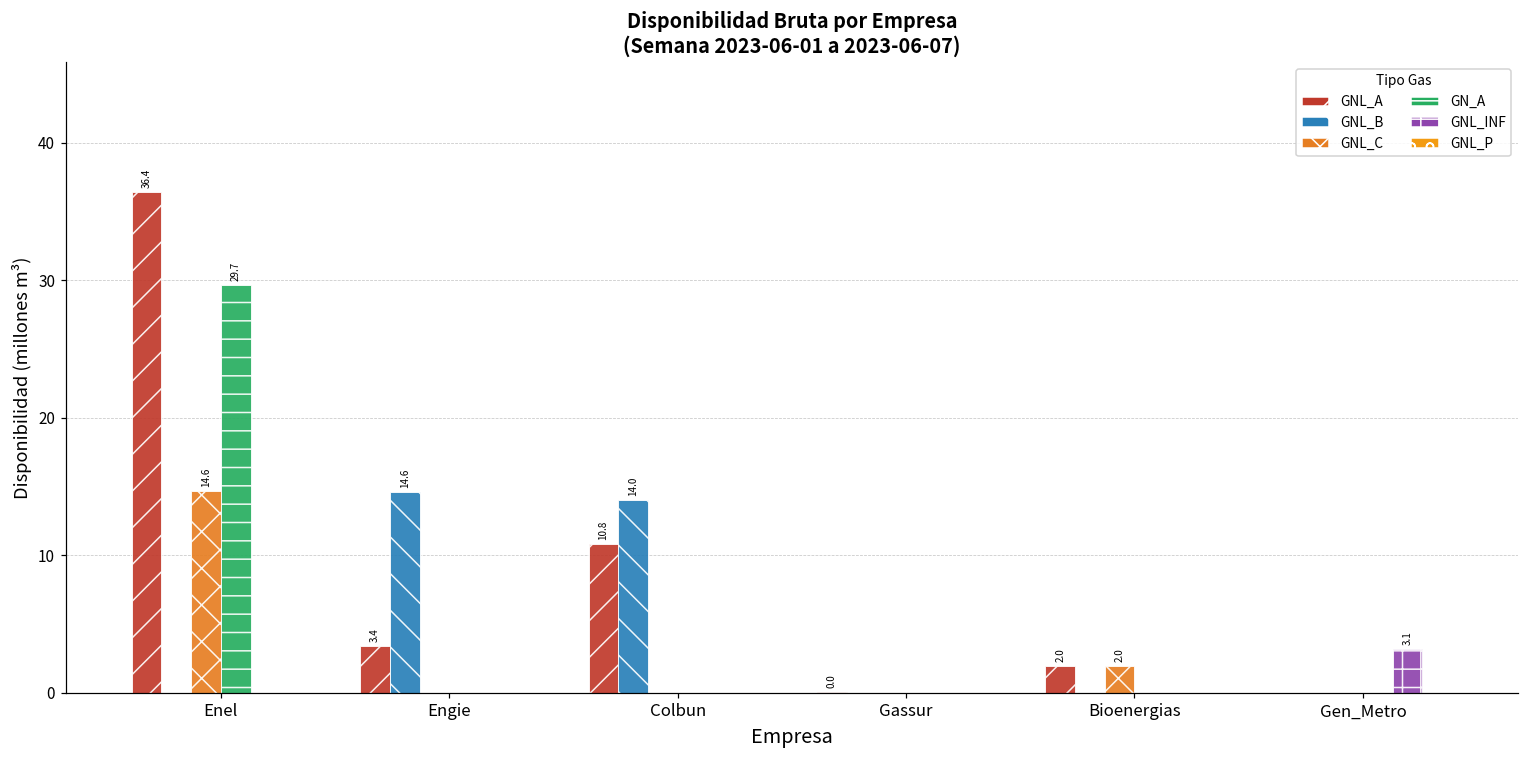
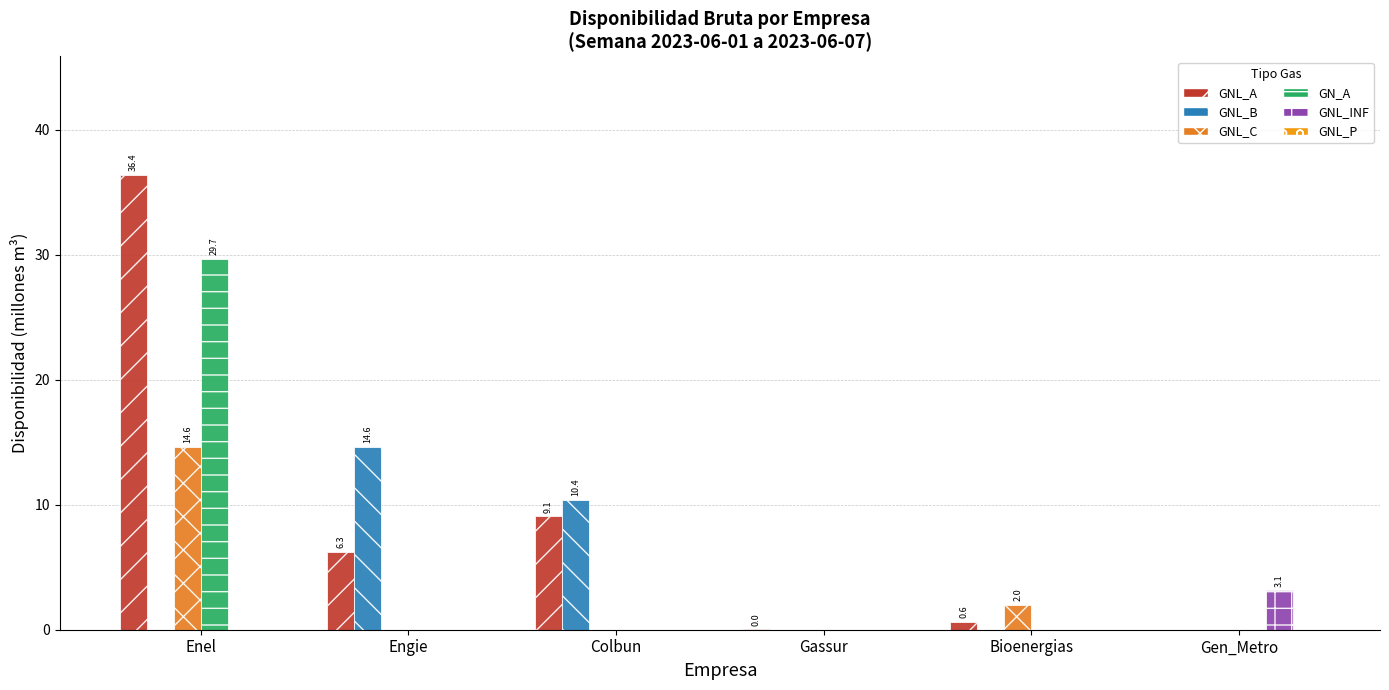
  {
    "GNL_A": {
      "Enel": 36.4,
-     "Engie": 3.4,
-     "Colbun": 10.8,
+     "Engie": 6.3,
+     "Colbun": 9.1,
      "Gassur": 0.0,
-     "Bioenergias": 2.0
+     "Bioenergias": 0.6
    },
    "GNL_B": {
      "Engie": 14.6,
-     "Colbun": 14.0
+     "Colbun": 10.4
    },
    "GN_A": {
      "Enel": 29.7
    },
    "GNL_INF": {
      "Gen_Metro": 3.1
    }
  }
